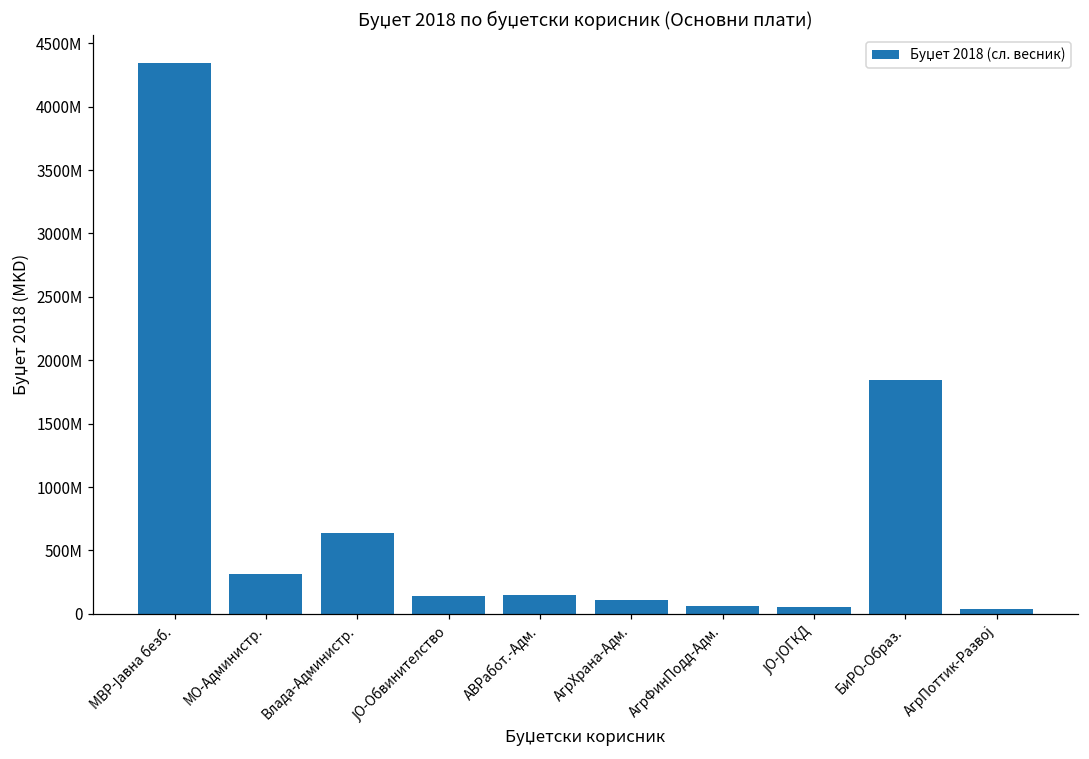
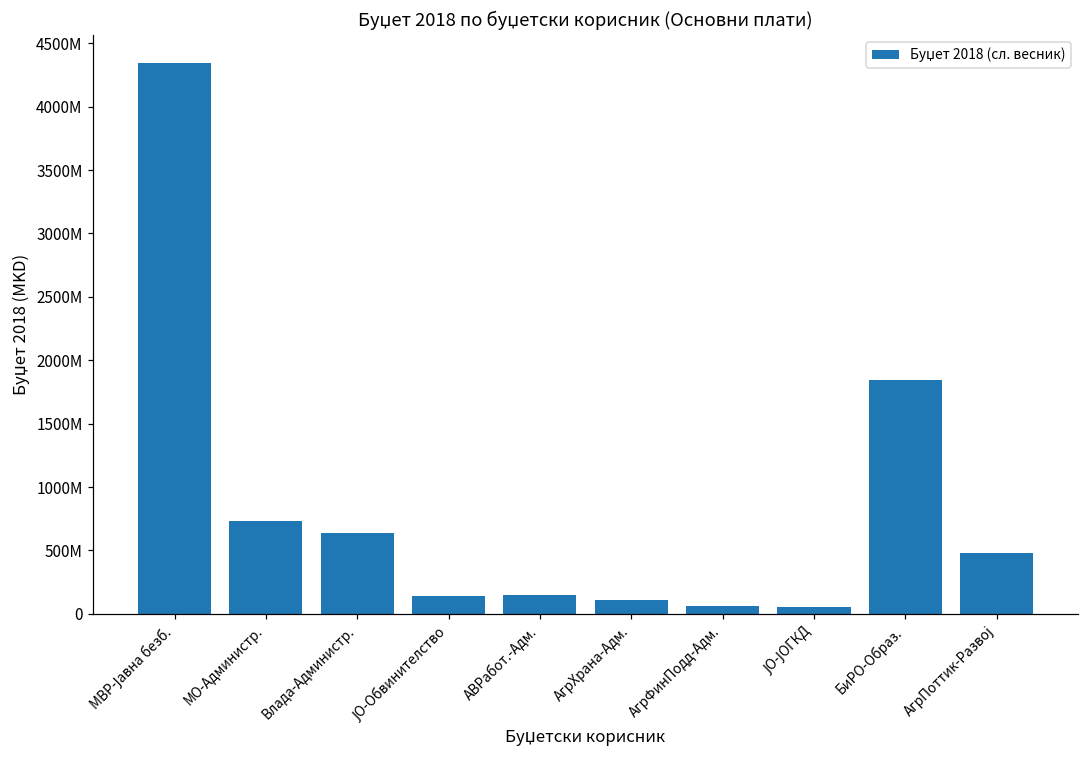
  {
    "МВР-Јавна безб.": 4350000000,
-   "МО-Администр.": 310000000,
+   "МО-Администр.": 740000000,
    "Влада-Администр.": 640000000,
    "ЈО-Обвинителство": 140000000,
    "АВРабот.-Адм.": 140000000,
    "АгрХрана-Адм.": 110000000,
    "АгрФинПодд-Адм.": 60000000,
    "ЈО-ЈОГКД": 60000000,
    "БиРО-Образ.": 1840000000,
-   "АгрПоттик-Развој": 40000000
+   "АгрПоттик-Развој": 480000000
  }
